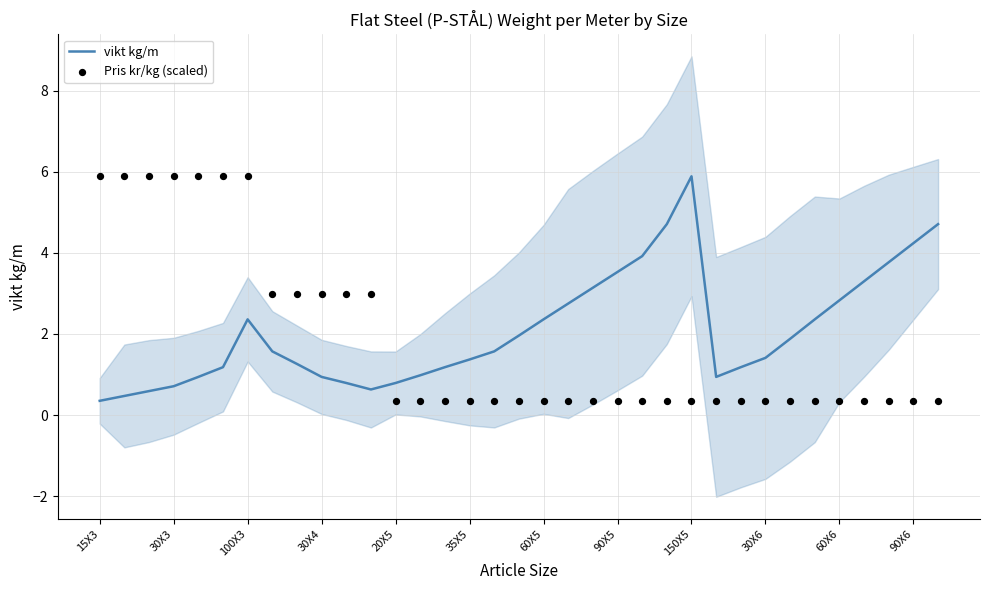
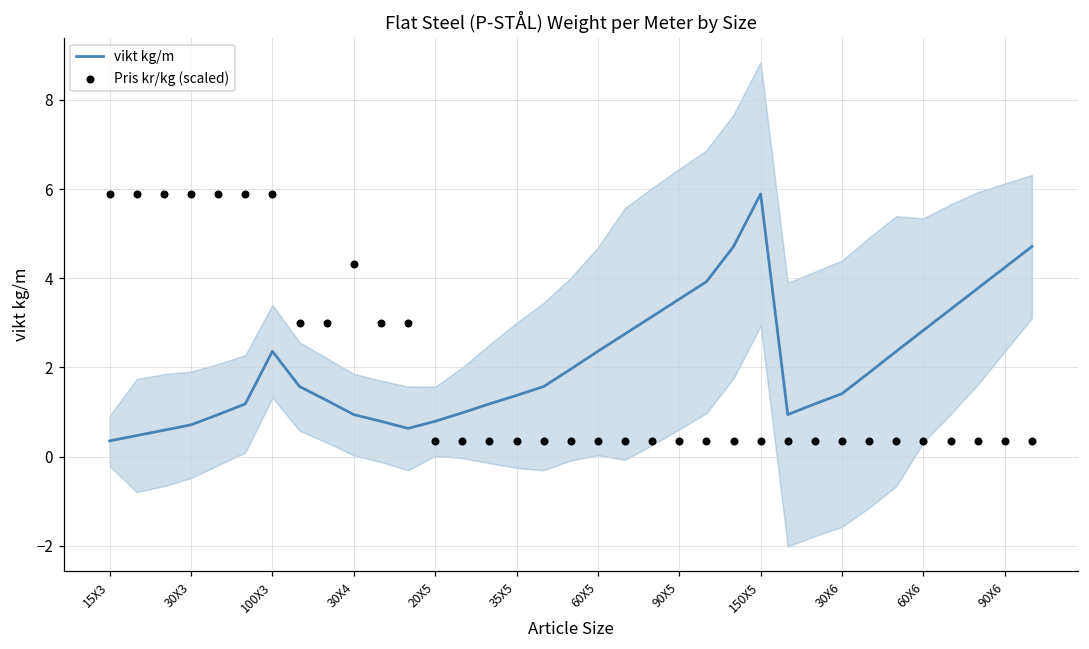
  {
    "Pris kr/kg (scaled)": {
-     "30X4": 3.0
+     "30X4": 4.3
    }
  }
